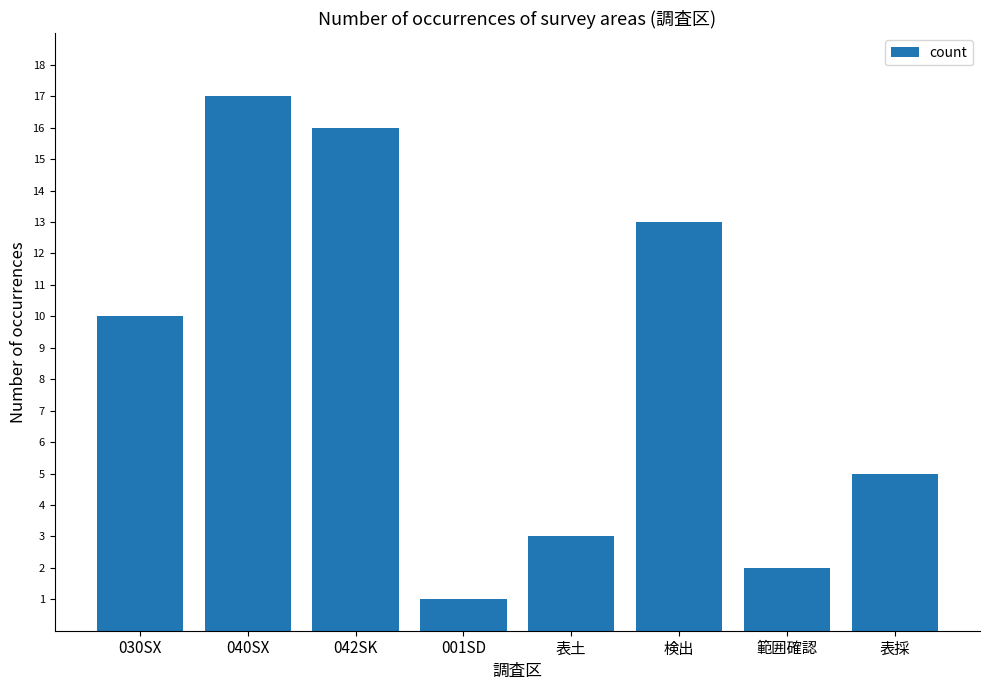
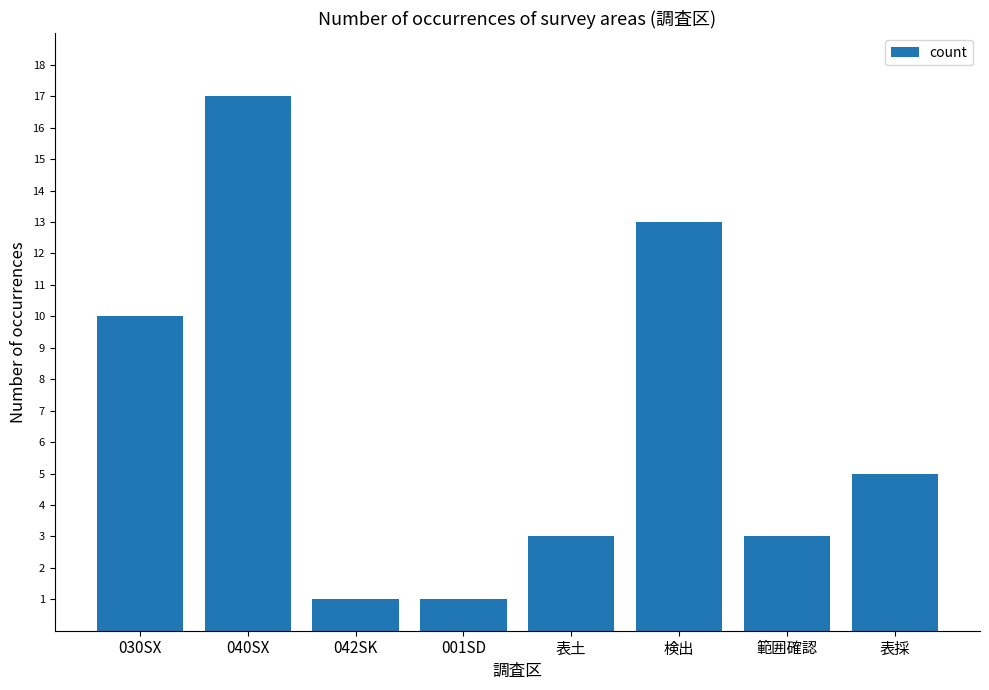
  {
    "030SX": 10,
    "040SX": 17,
-   "042SK": 16,
+   "042SK": 1,
    "001SD": 1,
    "表土": 3,
    "検出": 13,
-   "範囲確認": 2,
+   "範囲確認": 3,
    "表採": 5
  }
